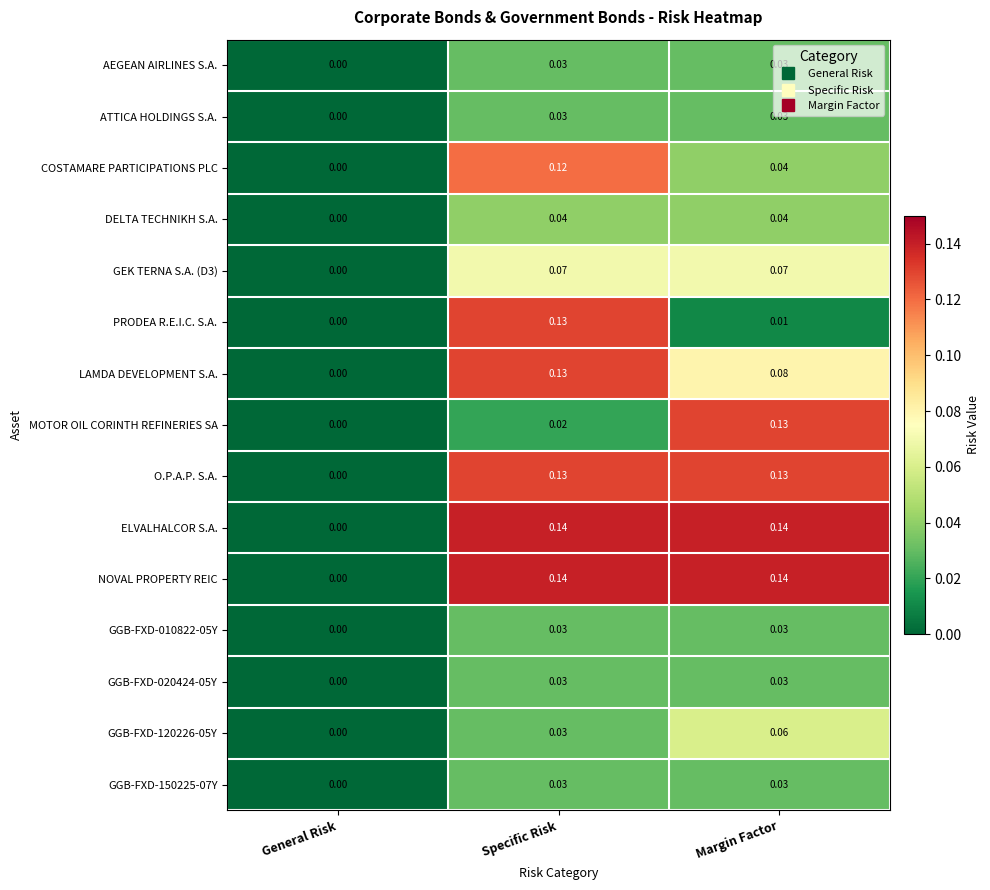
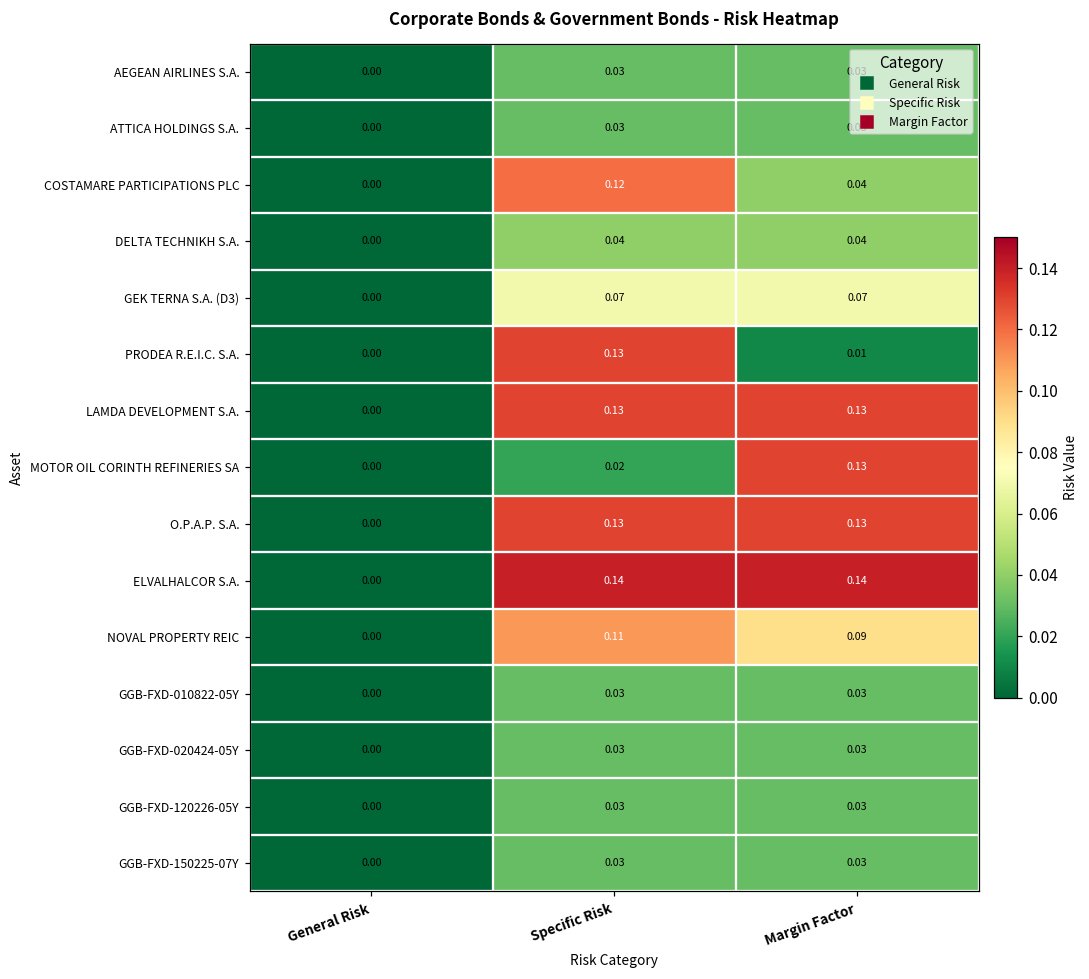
  {
    "AEGEAN AIRLINES S.A.": {
      "General Risk": 0.00,
      "Specific Risk": 0.03
    },
    "ATTICA HOLDINGS S.A.": {
      "General Risk": 0.00,
      "Specific Risk": 0.03
    },
    "COSTAMARE PARTICIPATIONS PLC": {
      "General Risk": 0.00,
      "Specific Risk": 0.12,
      "Margin Factor": 0.04
    },
    "DELTA TECHNIKH S.A.": {
      "General Risk": 0.00,
      "Specific Risk": 0.04,
      "Margin Factor": 0.04
    },
    "GEK TERNA S.A. (D3)": {
      "General Risk": 0.00,
      "Specific Risk": 0.07,
      "Margin Factor": 0.07
    },
    "PRODEA R.E.I.C. S.A.": {
      "General Risk": 0.00,
      "Specific Risk": 0.13,
      "Margin Factor": 0.01
    },
    "LAMDA DEVELOPMENT S.A.": {
      "General Risk": 0.00,
      "Specific Risk": 0.13,
-     "Margin Factor": 0.08
+     "Margin Factor": 0.13
    },
    "MOTOR OIL CORINTH REFINERIES SA": {
      "General Risk": 0.00,
      "Specific Risk": 0.02,
      "Margin Factor": 0.13
    },
    "O.P.A.P. S.A.": {
      "General Risk": 0.00,
      "Specific Risk": 0.13,
      "Margin Factor": 0.13
    },
    "ELVALHALCOR S.A.": {
      "General Risk": 0.00,
      "Specific Risk": 0.14,
      "Margin Factor": 0.14
    },
    "NOVAL PROPERTY REIC": {
      "General Risk": 0.00,
-     "Specific Risk": 0.14,
-     "Margin Factor": 0.14
+     "Specific Risk": 0.11,
+     "Margin Factor": 0.09
    },
    "GGB-FXD-010822-05Y": {
      "General Risk": 0.00,
      "Specific Risk": 0.03,
      "Margin Factor": 0.03
    },
    "GGB-FXD-020424-05Y": {
      "General Risk": 0.00,
      "Specific Risk": 0.03,
      "Margin Factor": 0.03
    },
    "GGB-FXD-120226-05Y": {
      "General Risk": 0.00,
      "Specific Risk": 0.03,
-     "Margin Factor": 0.06
+     "Margin Factor": 0.03
    },
    "GGB-FXD-150225-07Y": {
      "General Risk": 0.00,
      "Specific Risk": 0.03,
      "Margin Factor": 0.03
    }
  }
